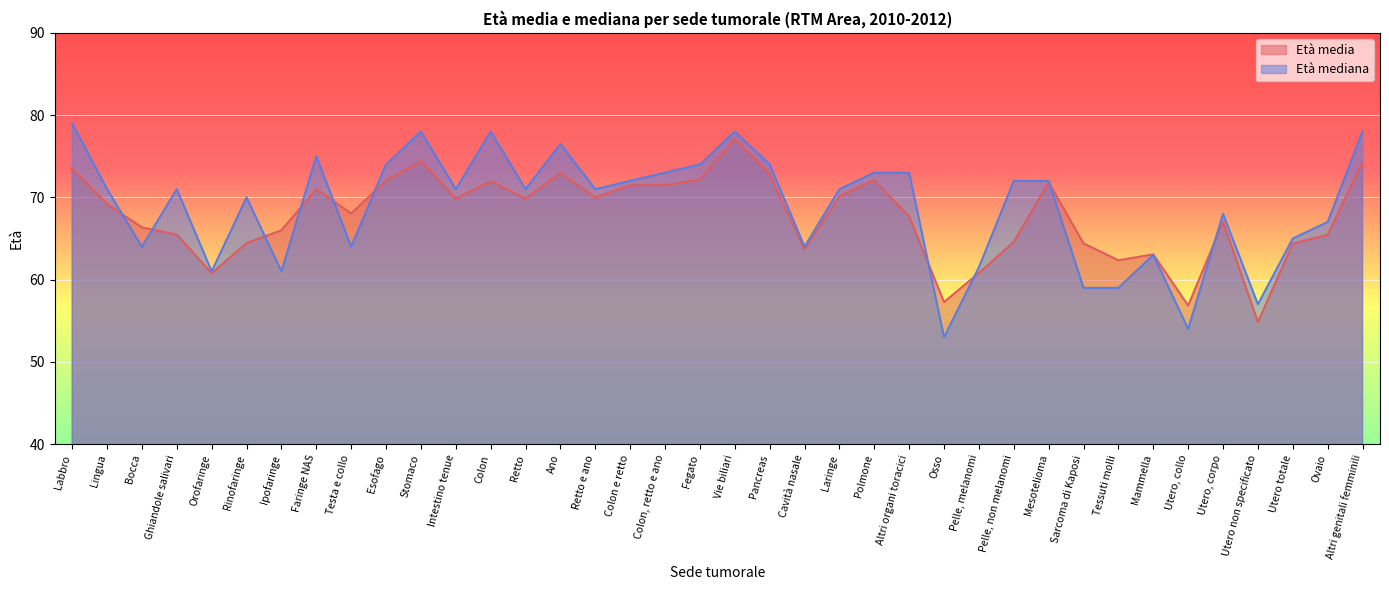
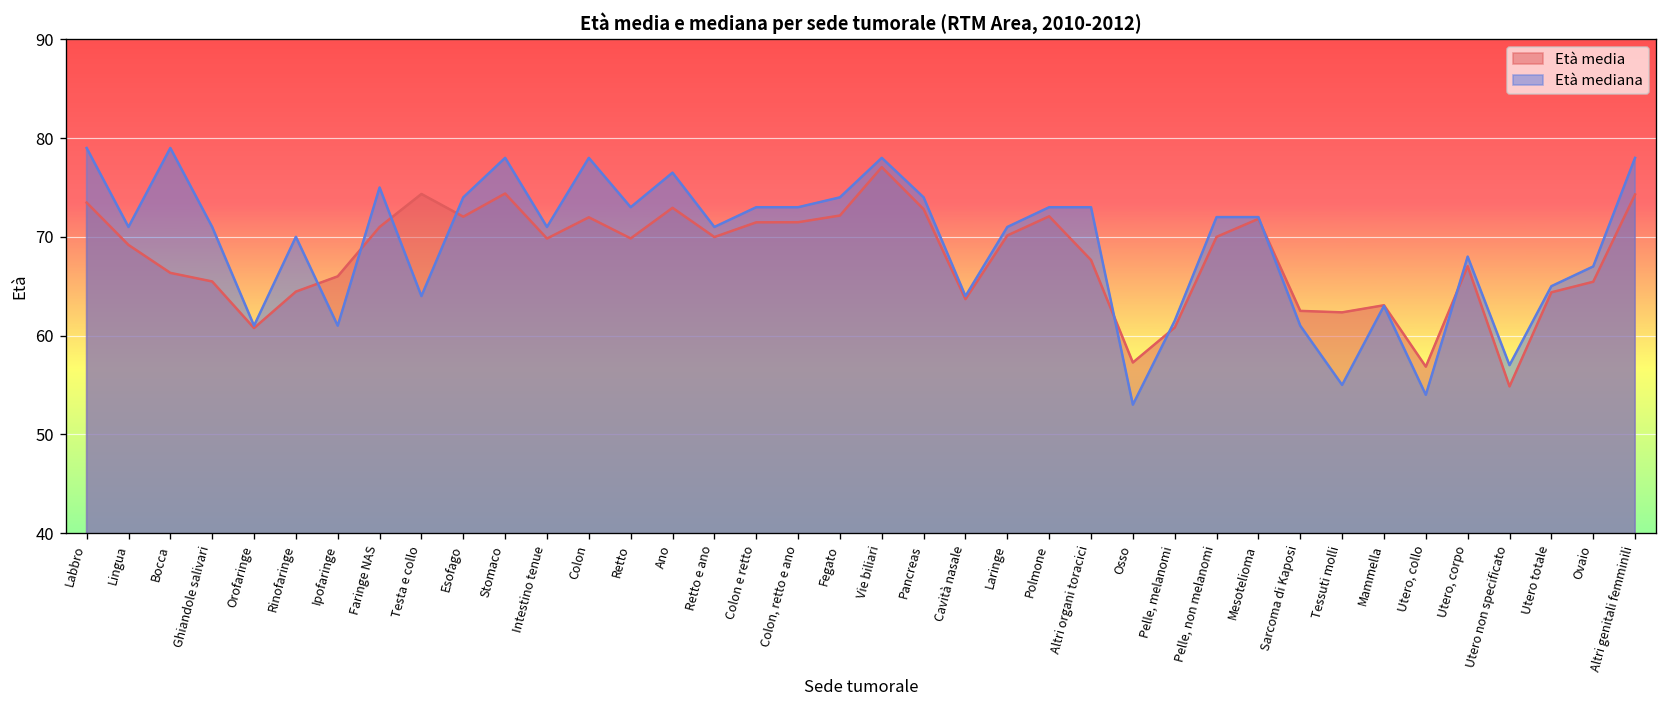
  {
    "Età media": {
      "Labbro": 73,
      "Lingua": 69,
      "Bocca": 66,
      "Ghiandole salivari": 65,
      "Rinofaringe": 64,
      "Ipofaringe": 66,
      "Faringe NAS": 71,
-     "Testa e collo": 68,
+     "Testa e collo": 74,
      "Esofago": 72,
      "Stomaco": 74,
      "Intestino tenue": 70,
      "Colon": 72,
      "Retto": 70,
      "Ano": 73,
      "Retto e ano": 70,
      "Colon e retto": 71,
      "Colon, retto e ano": 71,
      "Fegato": 72,
      "Vie biliari": 77,
      "Pancreas": 73,
      "Cavità nasale": 64,
      "Laringe": 70,
      "Polmone": 72,
      "Altri organi toracici": 68,
      "Osso": 57,
      "Pelle, melanomi": 61,
-     "Pelle, non melanomi": 65,
-     "Sarcoma di Kaposi": 64,
+     "Pelle, non melanomi": 70,
+     "Sarcoma di Kaposi": 63,
      "Tessuti molli": 62,
      "Utero, collo": 57,
      "Utero, corpo": 67,
      "Utero non specificato": 55,
      "Utero totale": 64,
      "Ovaio": 65,
      "Altri genitali femminili": 74
    },
    "Età mediana": {
      "Labbro": 79,
      "Lingua": 71,
-     "Bocca": 64,
+     "Bocca": 79,
      "Ghiandole salivari": 71,
      "Rinofaringe": 70,
      "Ipofaringe": 61,
      "Faringe NAS": 75,
      "Testa e collo": 64,
      "Esofago": 74,
      "Stomaco": 78,
      "Intestino tenue": 71,
      "Colon": 78,
-     "Retto": 71,
+     "Retto": 73,
      "Ano": 77,
      "Retto e ano": 71,
-     "Colon e retto": 72,
+     "Colon e retto": 73,
      "Colon, retto e ano": 73,
      "Fegato": 74,
      "Vie biliari": 78,
      "Pancreas": 74,
      "Cavità nasale": 64,
      "Laringe": 71,
      "Polmone": 73,
      "Altri organi toracici": 73,
      "Osso": 53,
      "Pelle, melanomi": 62,
      "Pelle, non melanomi": 72,
-     "Sarcoma di Kaposi": 59,
-     "Tessuti molli": 59,
+     "Sarcoma di Kaposi": 61,
+     "Tessuti molli": 55,
      "Utero, collo": 54,
      "Utero, corpo": 68,
      "Utero non specificato": 57,
      "Utero totale": 65,
      "Ovaio": 67,
      "Altri genitali femminili": 78
    }
  }
